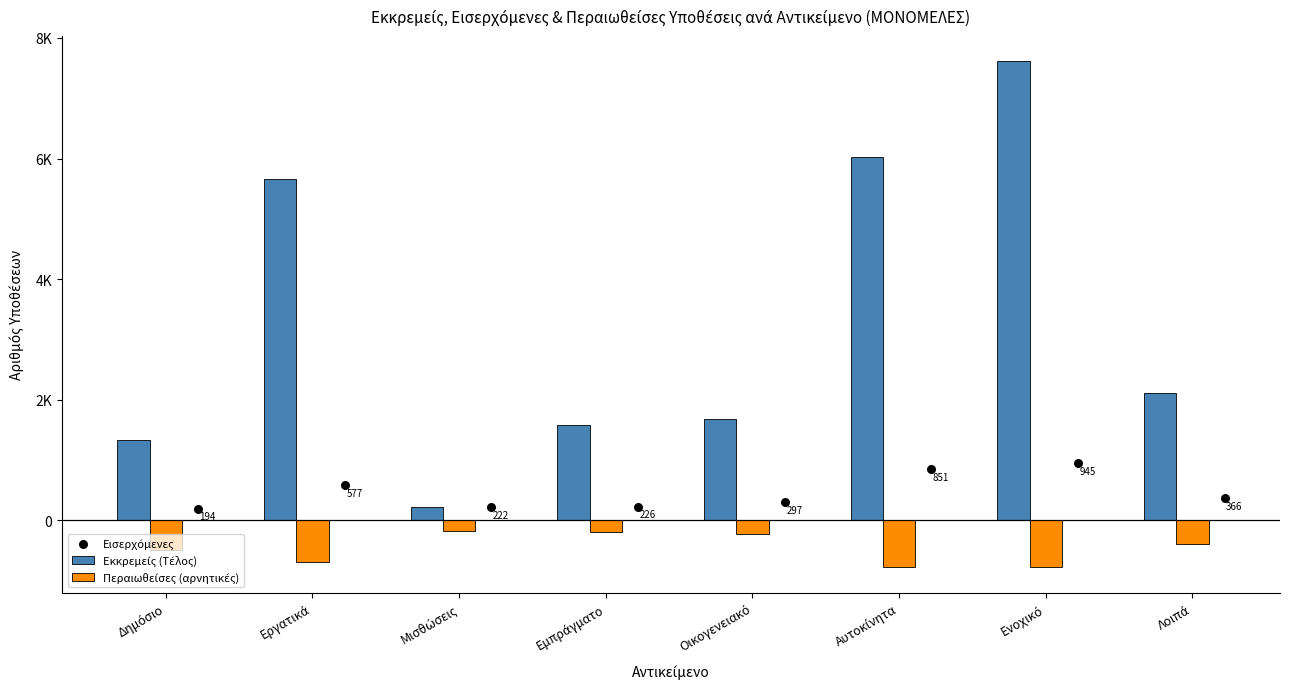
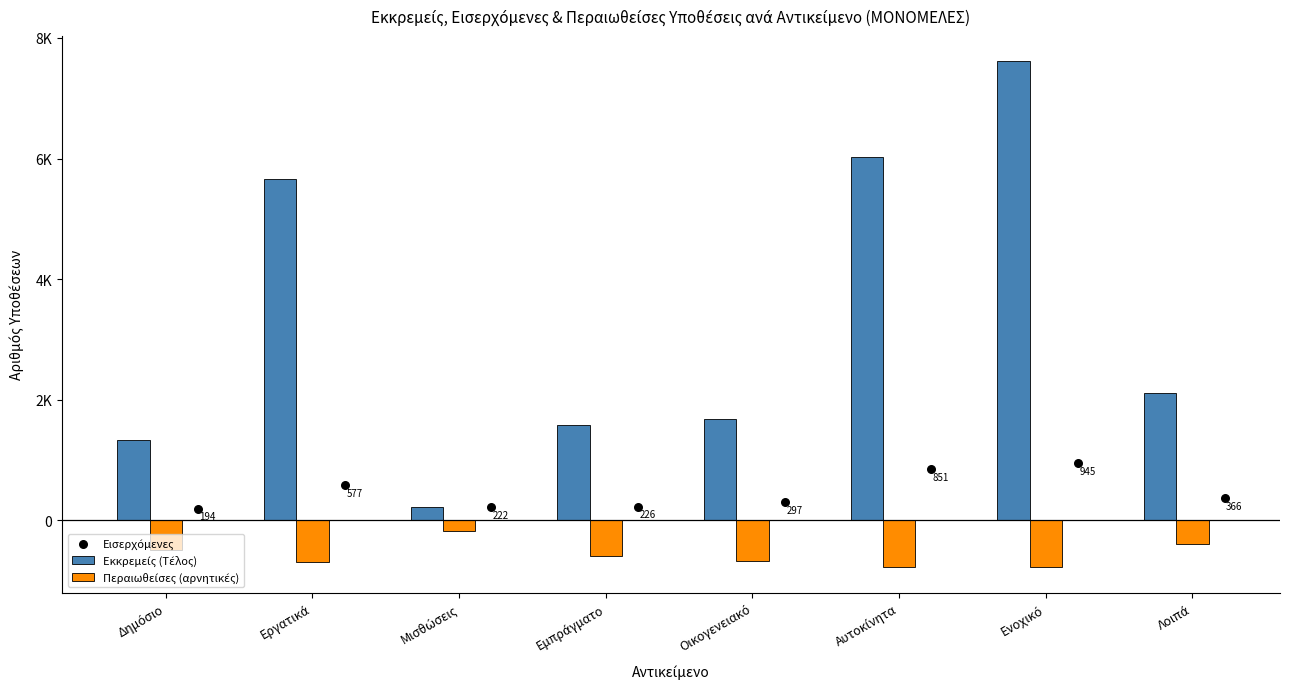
  {
    "Εκκρεμείς (Τέλος)": {
      "Δημόσιο": 1300,
      "Εργατικά": 5700,
      "Μισθώσεις": 200,
      "Εμπράγματο": 1600,
      "Οικογενειακό": 1700,
      "Αυτοκίνητα": 6000,
      "Ενοχικό": 7600,
      "Λοιπά": 2100
    },
    "Περαιωθείσες (αρνητικές)": {
      "Εργατικά": -700,
      "Μισθώσεις": -200,
-     "Εμπράγματο": -200,
-     "Οικογενειακό": -200,
+     "Εμπράγματο": -600,
+     "Οικογενειακό": -700,
      "Αυτοκίνητα": -800,
      "Ενοχικό": -800,
      "Λοιπά": -400
    }
  }
